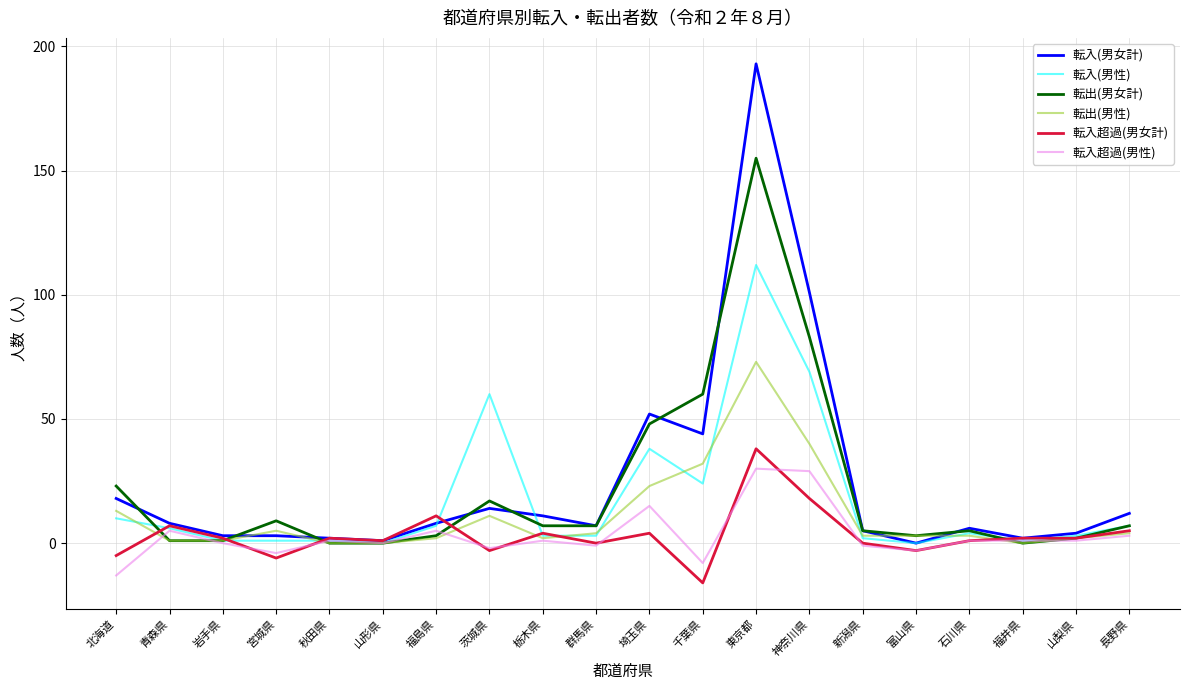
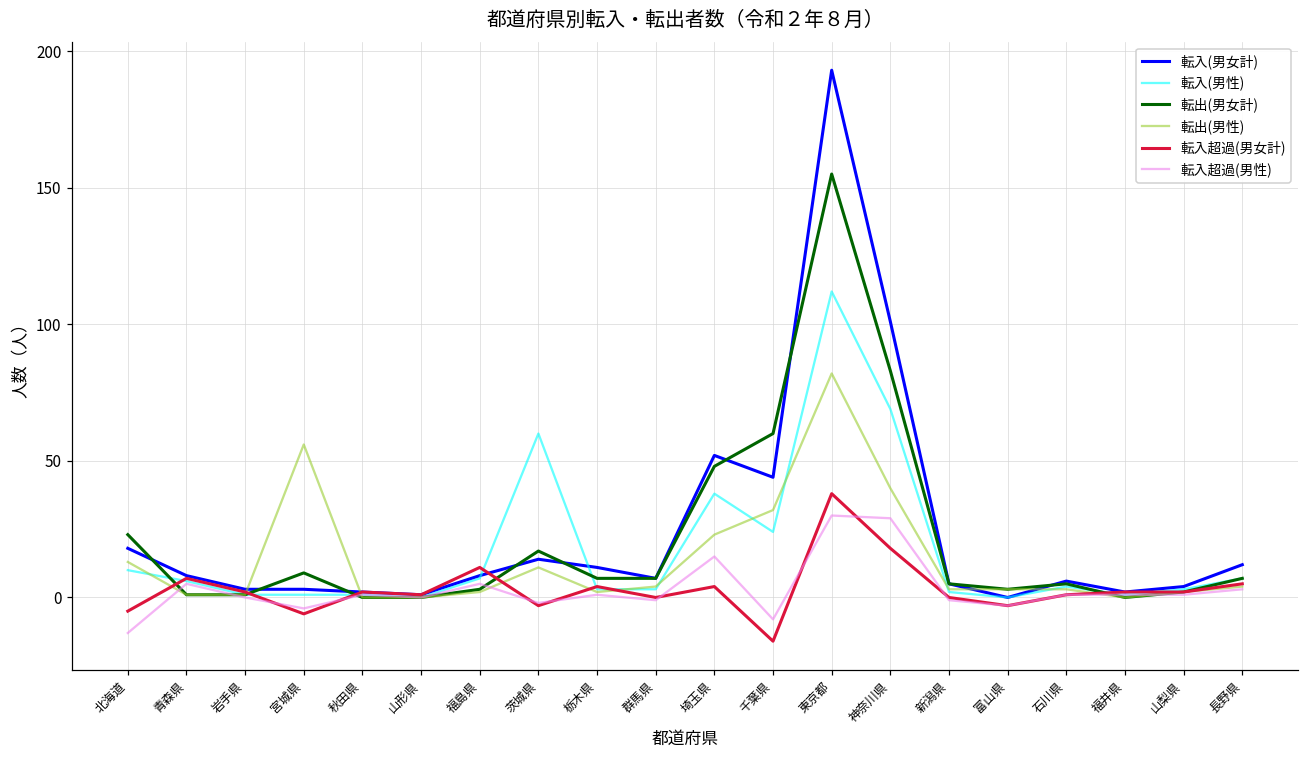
  {
    "転入(男女計)": {
      "北海道": 18,
      "宮城県": 3,
      "茨城県": 14,
      "栃木県": 11,
      "埼玉県": 52,
      "千葉県": 44,
      "東京都": 193,
      "神奈川県": 101,
      "長野県": 12
    },
    "転入(男性)": {
      "北海道": 10,
      "宮城県": 1,
      "茨城県": 60,
      "埼玉県": 38,
      "千葉県": 24,
      "東京都": 112,
      "神奈川県": 69
    },
    "転出(男女計)": {
      "北海道": 23,
      "宮城県": 9,
      "茨城県": 17,
      "栃木県": 7,
      "埼玉県": 48,
      "千葉県": 60,
      "東京都": 155,
      "神奈川県": 83
    },
    "転出(男性)": {
      "北海道": 13,
-     "宮城県": 5,
+     "宮城県": 56,
      "茨城県": 11,
      "埼玉県": 23,
      "千葉県": 32,
-     "東京都": 73,
+     "東京都": 82,
      "神奈川県": 40
    },
    "転入超過(男女計)": {
      "北海道": -5,
      "宮城県": -6,
      "福島県": 11,
      "埼玉県": 4,
      "千葉県": -16,
      "東京都": 38,
      "神奈川県": 18
    },
    "転入超過(男性)": {
      "北海道": -13,
      "宮城県": -4,
      "福島県": 5,
      "埼玉県": 15,
      "千葉県": -8,
      "東京都": 30,
      "神奈川県": 29
    }
  }
